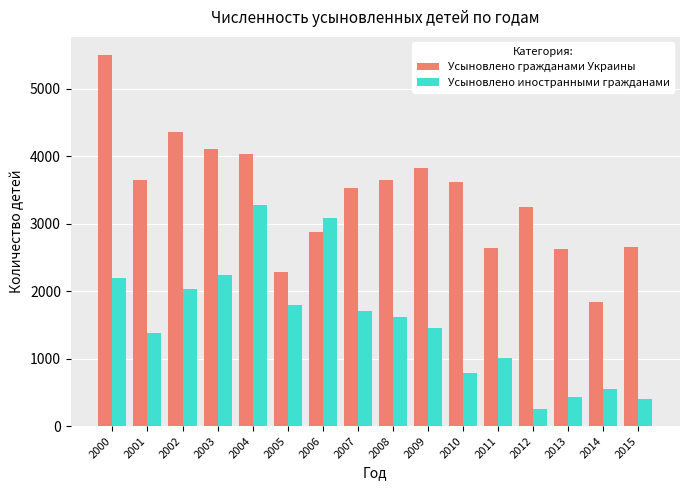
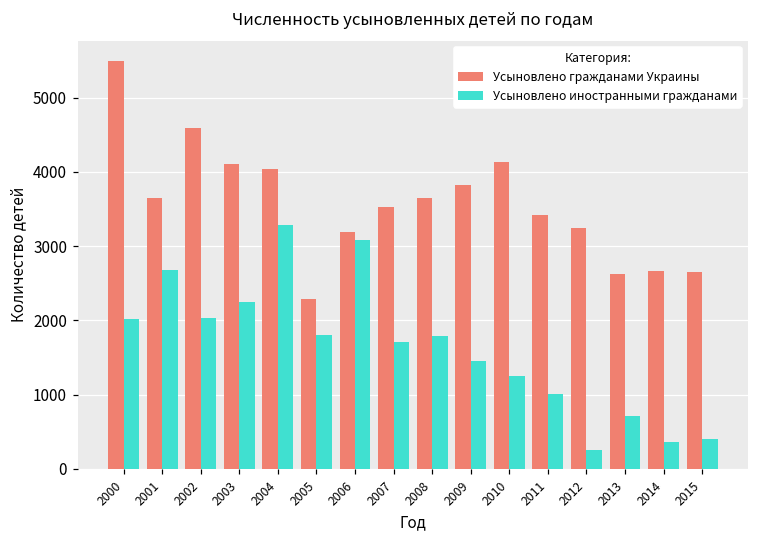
  {
    "Усыновлено гражданами Украины": {
      "2000": 5500,
      "2001": 3600,
-     "2002": 4400,
+     "2002": 4600,
      "2003": 4100,
      "2004": 4000,
      "2005": 2300,
-     "2006": 2900,
+     "2006": 3200,
      "2007": 3500,
      "2008": 3600,
      "2009": 3800,
-     "2010": 3600,
-     "2011": 2600,
+     "2010": 4100,
+     "2011": 3400,
      "2012": 3200,
      "2013": 2600,
-     "2014": 1800,
+     "2014": 2700,
      "2015": 2600
    },
    "Усыновлено иностранными гражданами": {
-     "2000": 2200,
-     "2001": 1400,
+     "2000": 2000,
+     "2001": 2700,
      "2002": 2000,
      "2003": 2200,
      "2004": 3300,
      "2005": 1800,
      "2006": 3100,
      "2007": 1700,
-     "2008": 1600,
+     "2008": 1800,
      "2009": 1500,
-     "2010": 800,
+     "2010": 1200,
      "2011": 1000,
      "2012": 300,
-     "2013": 400,
-     "2014": 600,
+     "2013": 700,
+     "2014": 400,
      "2015": 400
    }
  }
